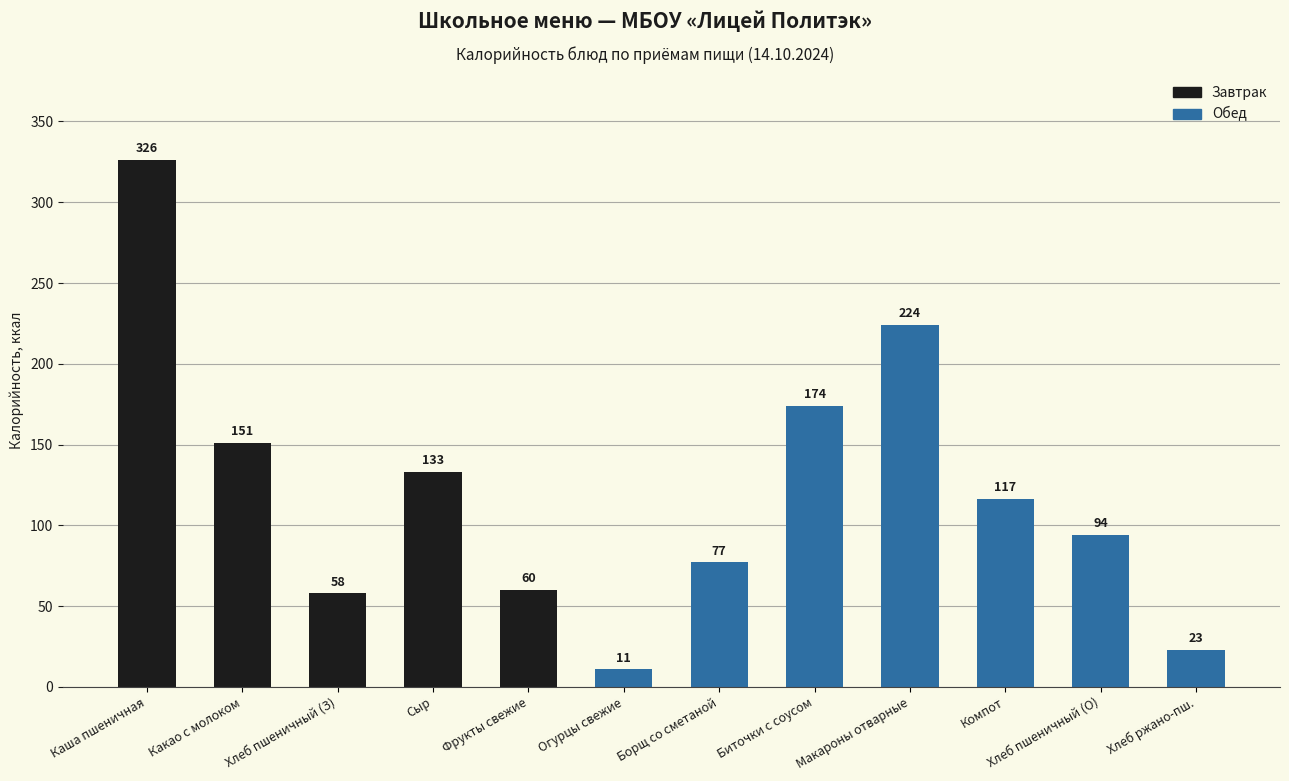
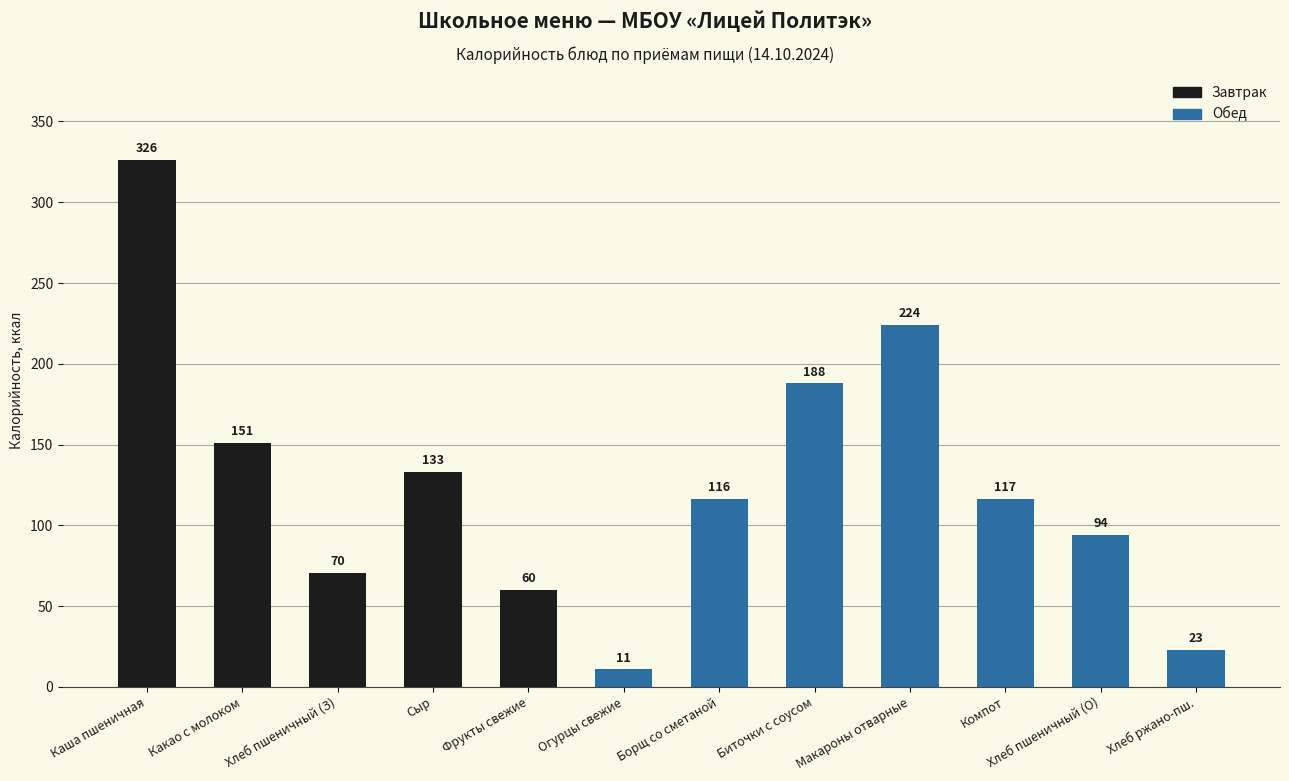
  {
    "Каша пшеничная": 326,
    "Какао с молоком": 151,
-   "Хлеб пшеничный (З)": 58,
+   "Хлеб пшеничный (З)": 70,
    "Сыр": 133,
    "Фрукты свежие": 60,
    "Огурцы свежие": 11,
-   "Борщ со сметаной": 77,
-   "Биточки с соусом": 174,
+   "Борщ со сметаной": 116,
+   "Биточки с соусом": 188,
    "Макароны отварные": 224,
    "Компот": 117,
    "Хлеб пшеничный (О)": 94,
    "Хлеб ржано-пш.": 23
  }
